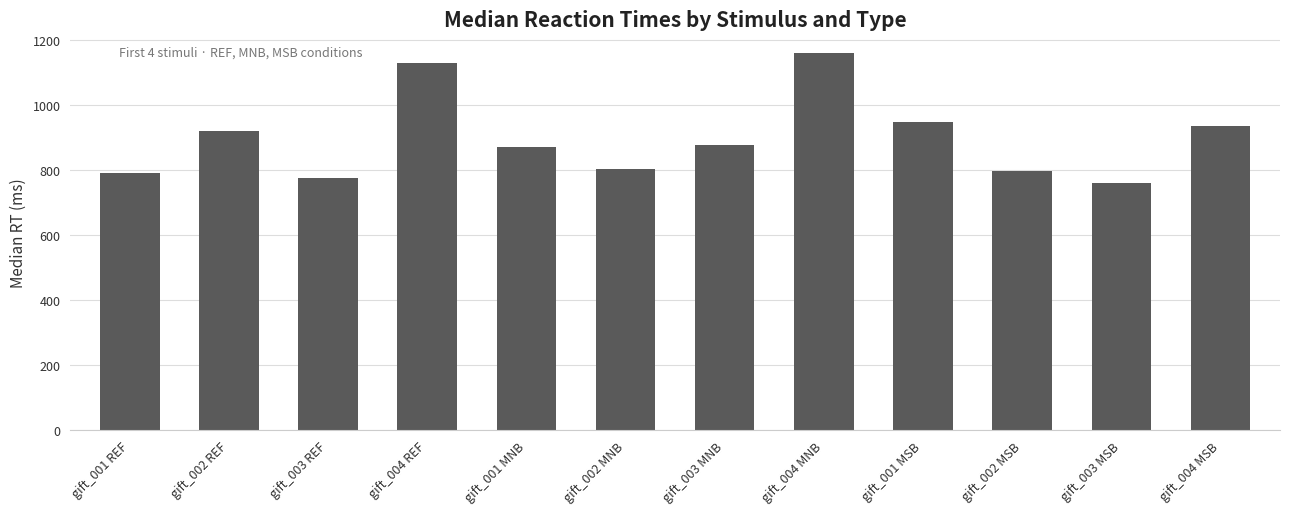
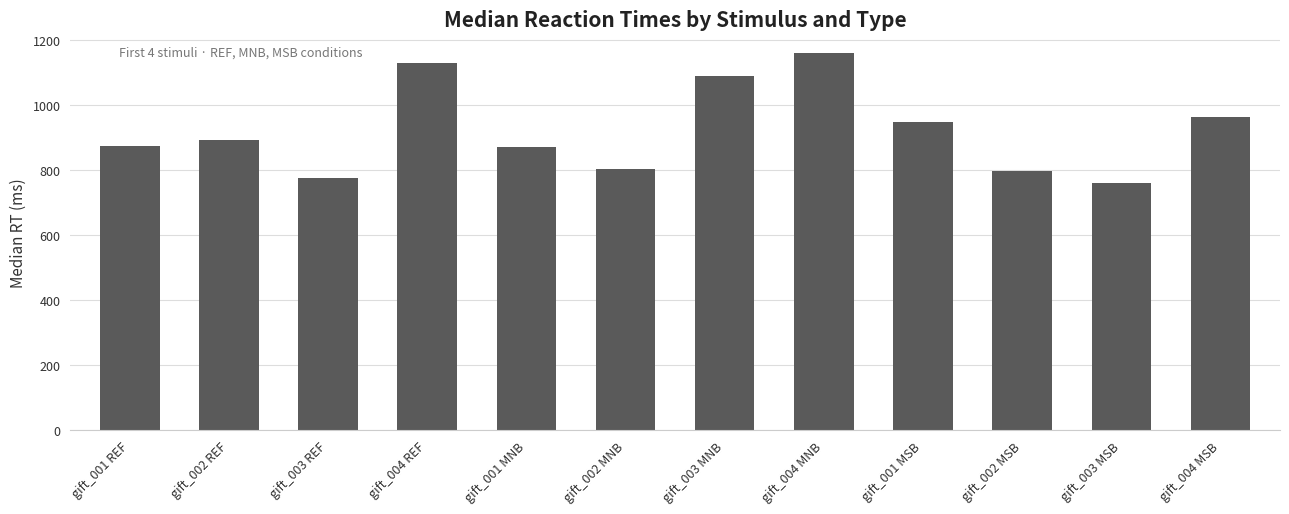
  {
-   "gift_001 REF": 790,
-   "gift_002 REF": 920,
+   "gift_001 REF": 870,
+   "gift_002 REF": 890,
    "gift_003 REF": 770,
    "gift_004 REF": 1130,
    "gift_001 MNB": 870,
    "gift_002 MNB": 800,
-   "gift_003 MNB": 880,
+   "gift_003 MNB": 1090,
    "gift_004 MNB": 1160,
    "gift_001 MSB": 950,
    "gift_002 MSB": 800,
    "gift_003 MSB": 760,
-   "gift_004 MSB": 940
+   "gift_004 MSB": 960
  }
